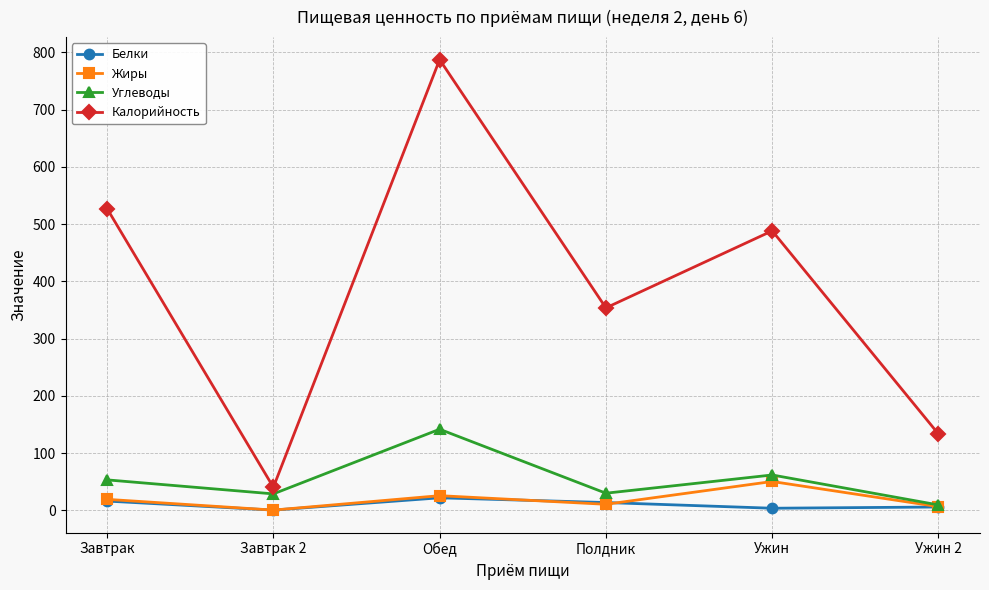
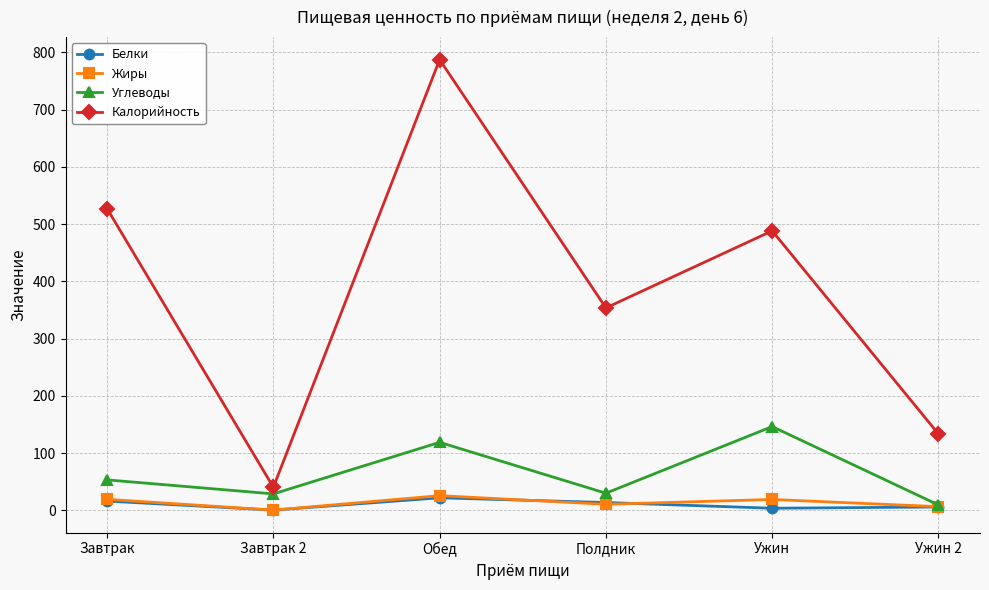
  {
    "Белки": {
      "Ужин": 0
    },
    "Жиры": {
-     "Ужин": 50
+     "Ужин": 20
    },
    "Углеводы": {
      "Завтрак": 50,
      "Завтрак 2": 30,
-     "Обед": 140,
+     "Обед": 120,
      "Полдник": 30,
-     "Ужин": 60
+     "Ужин": 150
    },
    "Калорийность": {
      "Завтрак": 530,
      "Завтрак 2": 40,
      "Обед": 790,
      "Полдник": 350,
      "Ужин": 490,
      "Ужин 2": 130
    }
  }
